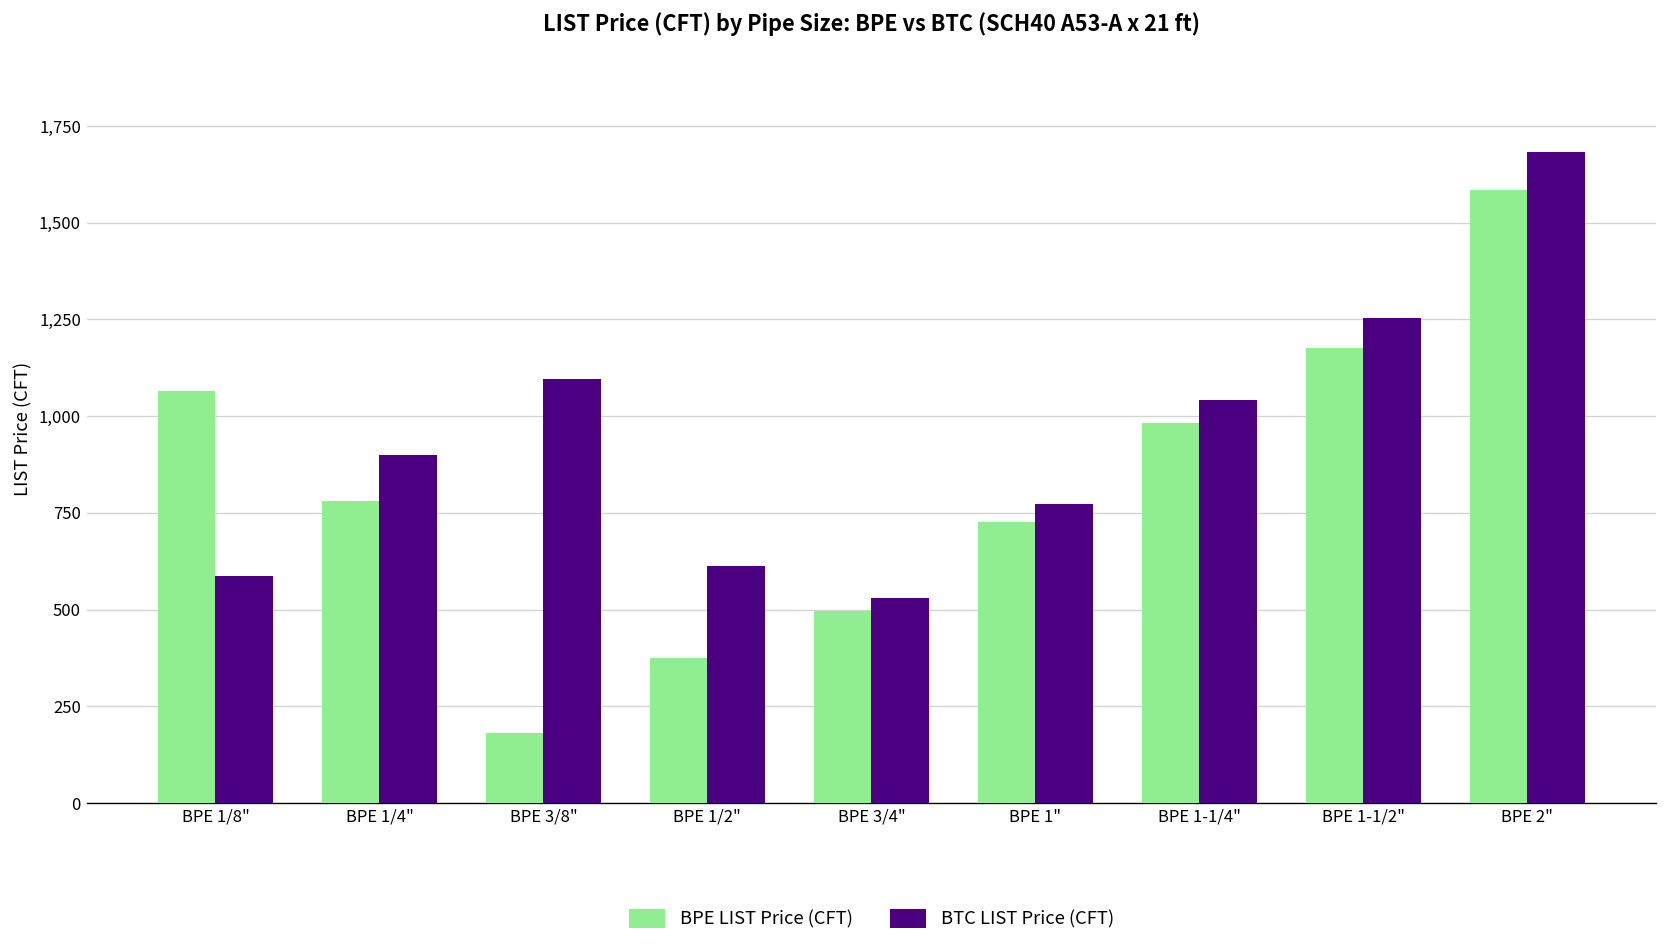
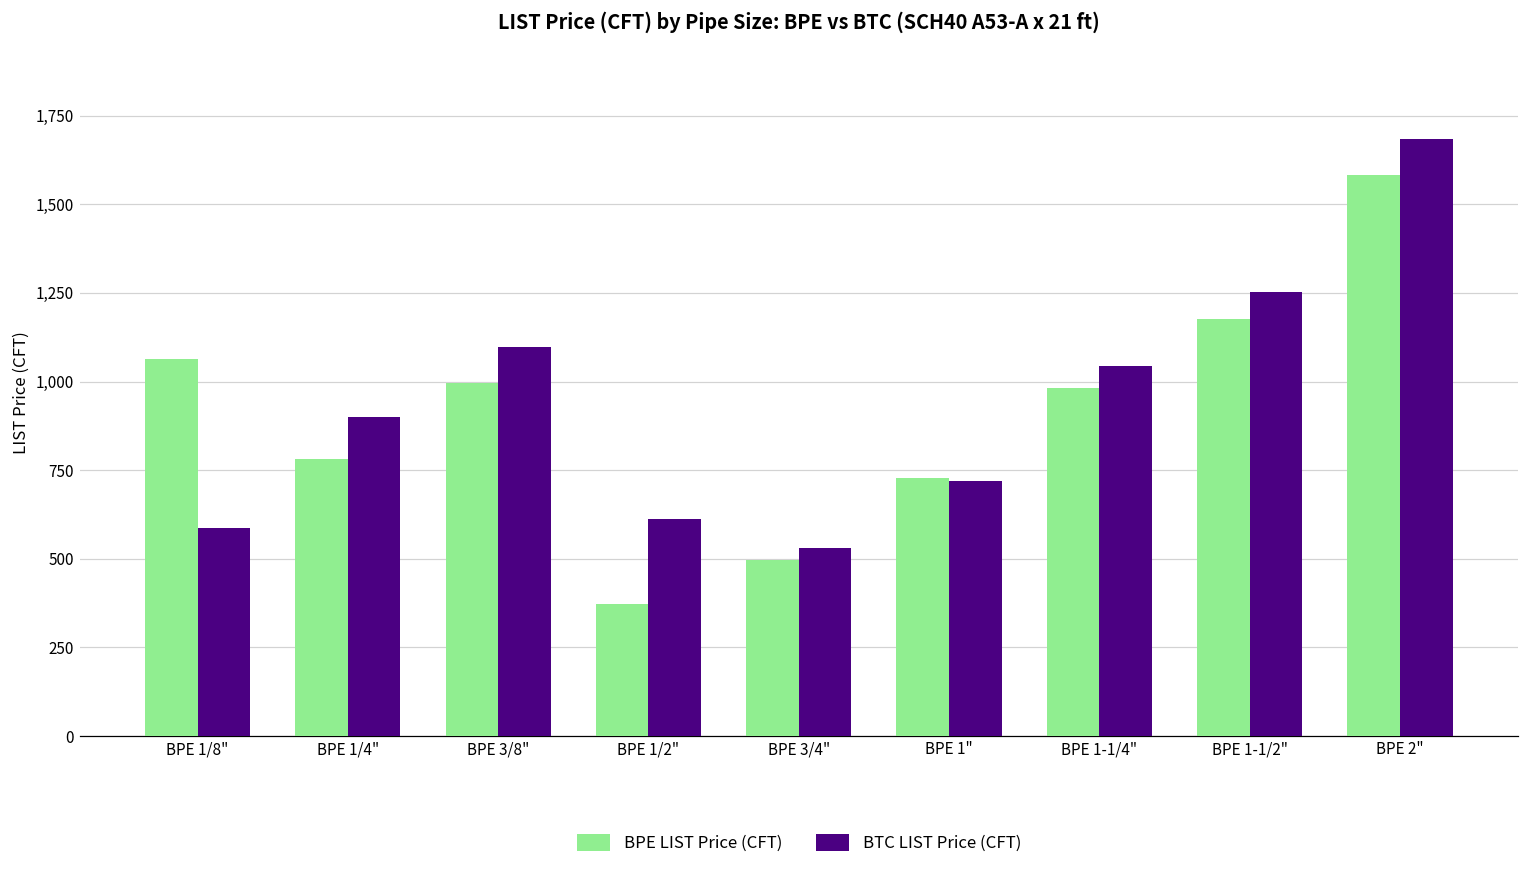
  {
    "BPE LIST Price (CFT)": {
      "BPE 1/8\"": "1,060",
      "BPE 1/4\"": "780",
-     "BPE 3/8\"": "180",
+     "BPE 3/8\"": "1,000",
      "BPE 1/2\"": "370",
      "BPE 3/4\"": "500",
      "BPE 1\"": "730",
      "BPE 1-1/4\"": "980",
      "BPE 1-1/2\"": "1,180",
      "BPE 2\"": "1,580"
    },
    "BTC LIST Price (CFT)": {
      "BPE 1/8\"": "590",
      "BPE 1/4\"": "900",
      "BPE 3/8\"": "1,100",
      "BPE 1/2\"": "610",
      "BPE 3/4\"": "530",
-     "BPE 1\"": "770",
+     "BPE 1\"": "720",
      "BPE 1-1/4\"": "1,040",
      "BPE 1-1/2\"": "1,250",
      "BPE 2\"": "1,680"
    }
  }
